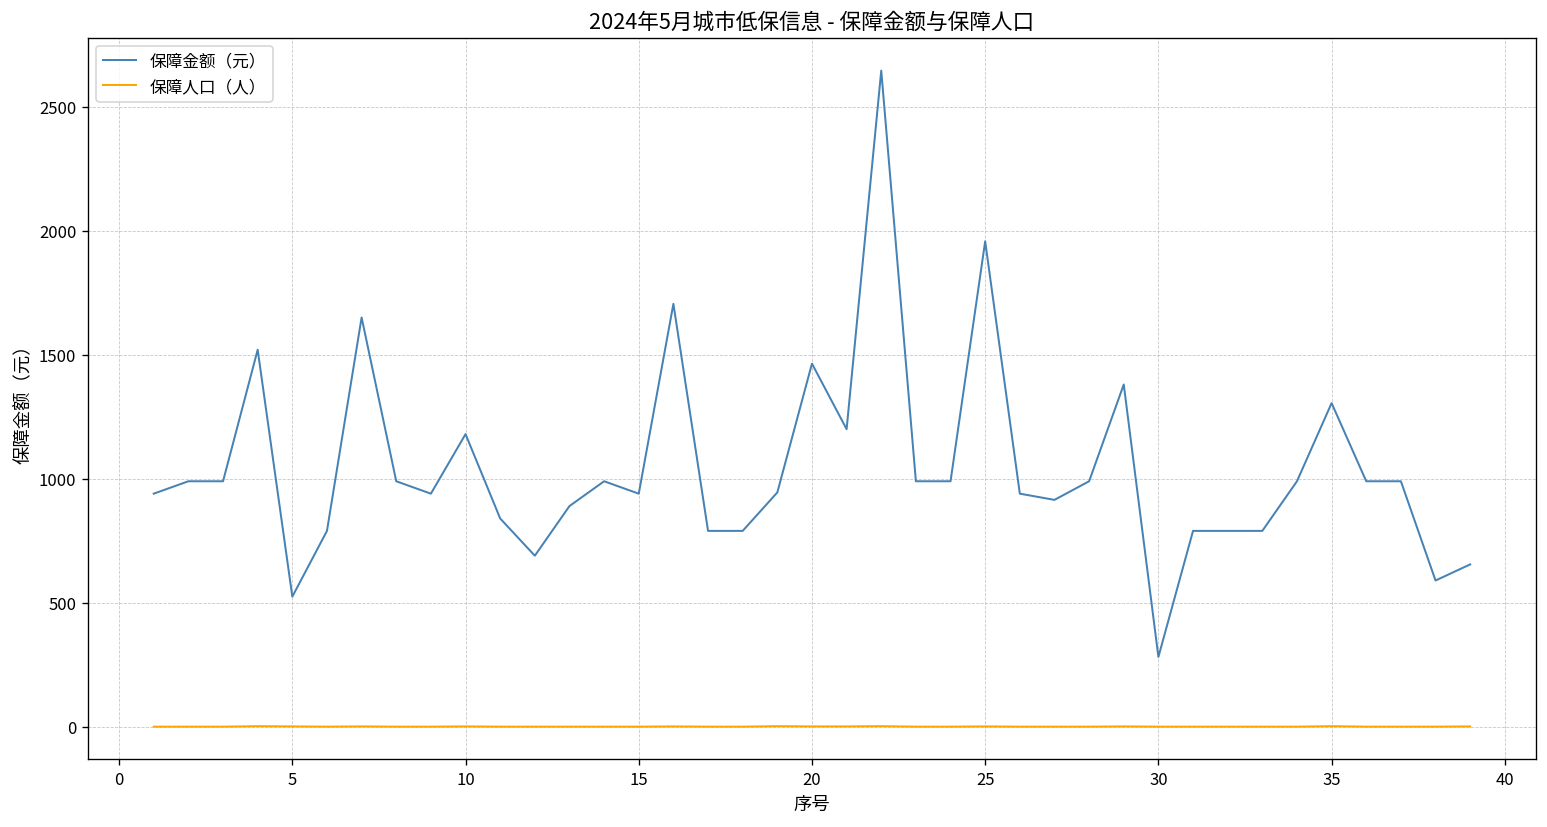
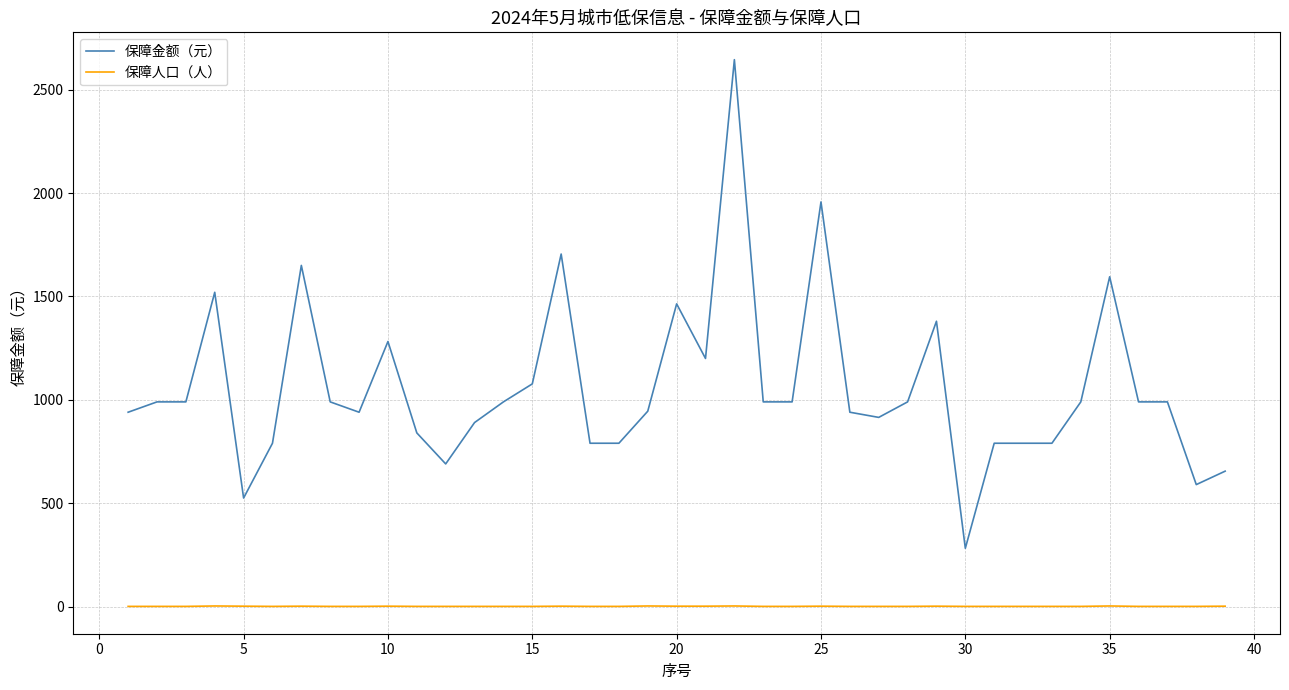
  {
    "保障金额（元）": {
      "5": 530,
-     "10": 1180,
-     "15": 940,
+     "10": 1280,
+     "15": 1080,
      "20": 1460,
      "25": 1960,
      "30": 280,
-     "35": 1310
+     "35": 1600
    },
    "保障人口（人）": {
      "5": 0,
      "10": 0,
      "15": 0,
      "20": 0,
      "25": 0,
      "30": 0,
      "35": 0
    }
  }
